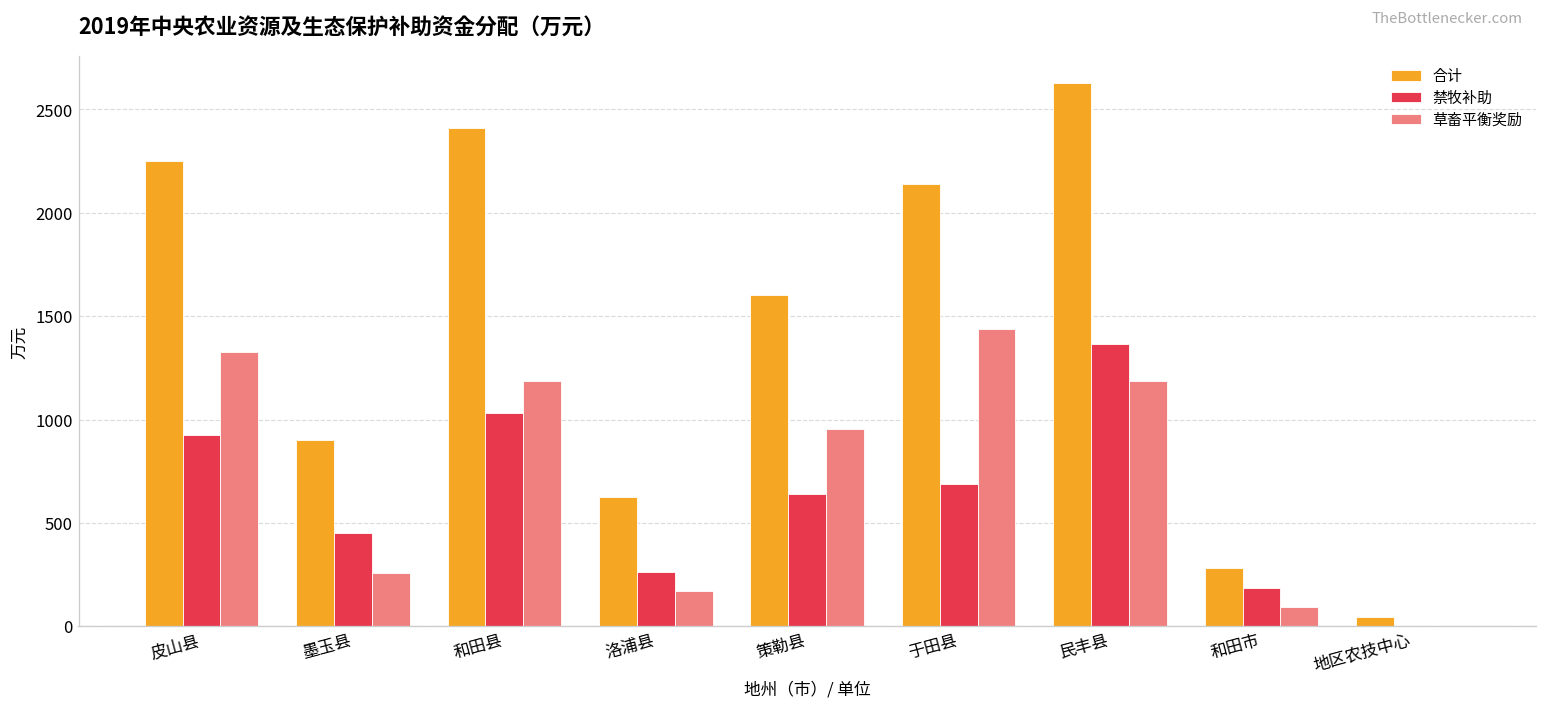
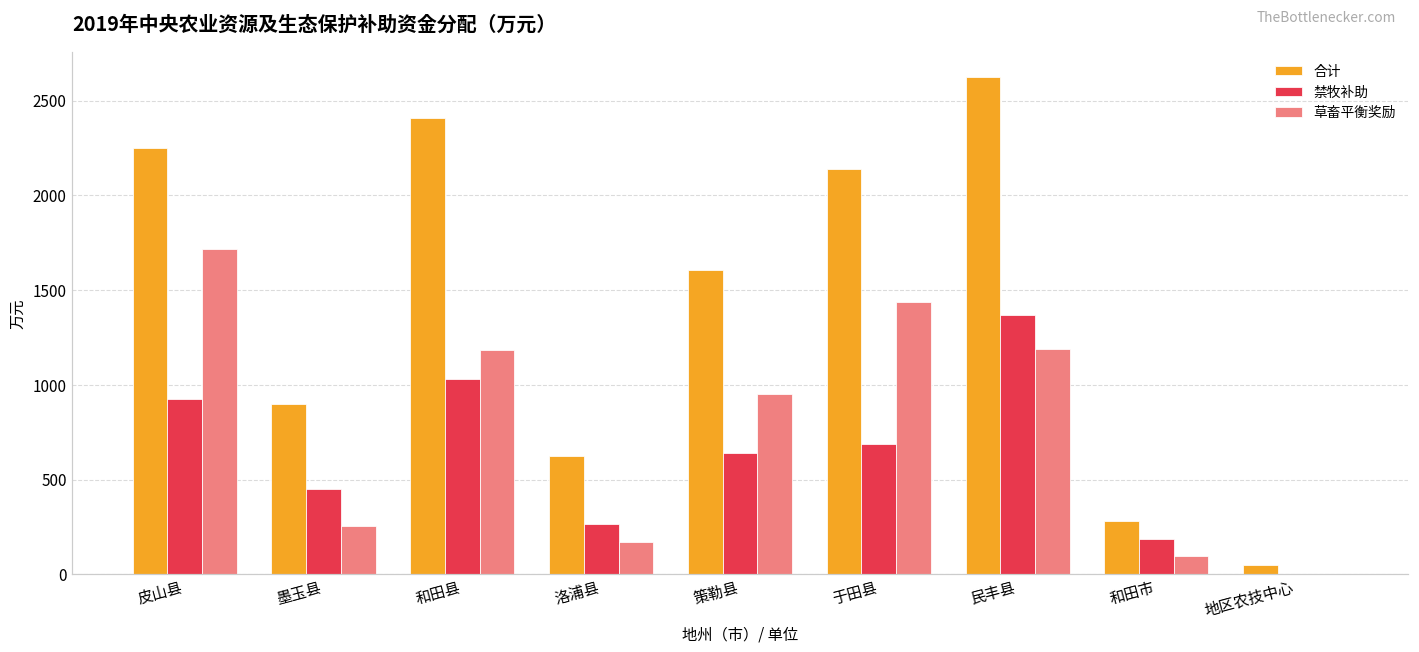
  {
    "合计": {
      "皮山县": 2250,
      "墨玉县": 900,
      "和田县": 2410,
      "洛浦县": 630,
      "策勒县": 1600,
      "于田县": 2140,
      "民丰县": 2630,
      "和田市": 280,
      "地区农技中心": 50
    },
    "禁牧补助": {
      "皮山县": 920,
      "墨玉县": 450,
      "和田县": 1030,
      "洛浦县": 260,
      "策勒县": 640,
      "于田县": 690,
      "民丰县": 1370,
      "和田市": 190,
      "地区农技中心": 0
    },
    "草畜平衡奖励": {
-     "皮山县": 1330,
+     "皮山县": 1710,
      "墨玉县": 260,
      "和田县": 1190,
      "洛浦县": 170,
      "策勒县": 950,
      "于田县": 1440,
      "民丰县": 1190,
      "和田市": 100,
      "地区农技中心": 0
    }
  }
